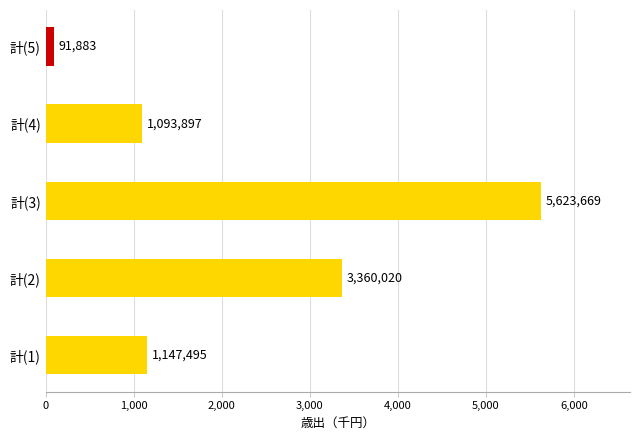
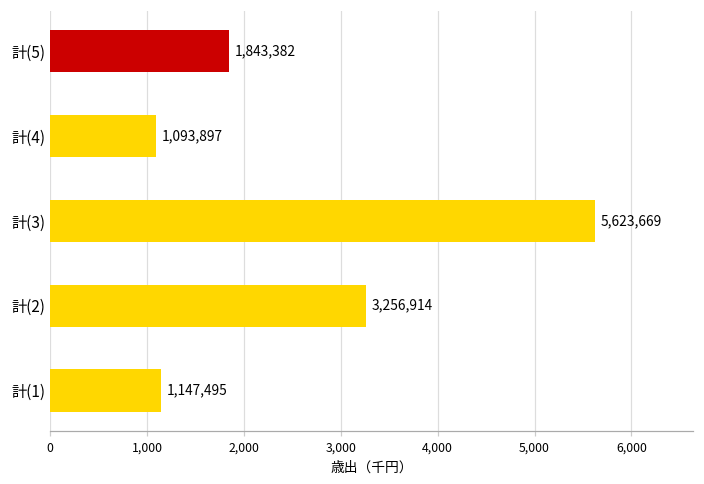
  {
-   "計(5)": "91,883",
+   "計(5)": "1,843,382",
    "計(4)": "1,093,897",
    "計(3)": "5,623,669",
-   "計(2)": "3,360,020",
+   "計(2)": "3,256,914",
    "計(1)": "1,147,495"
  }
